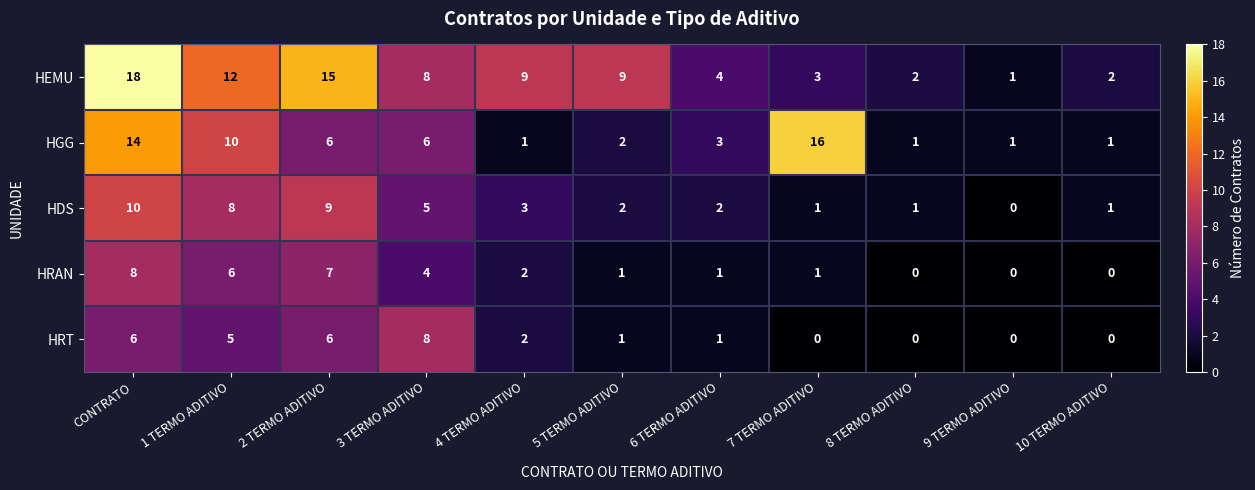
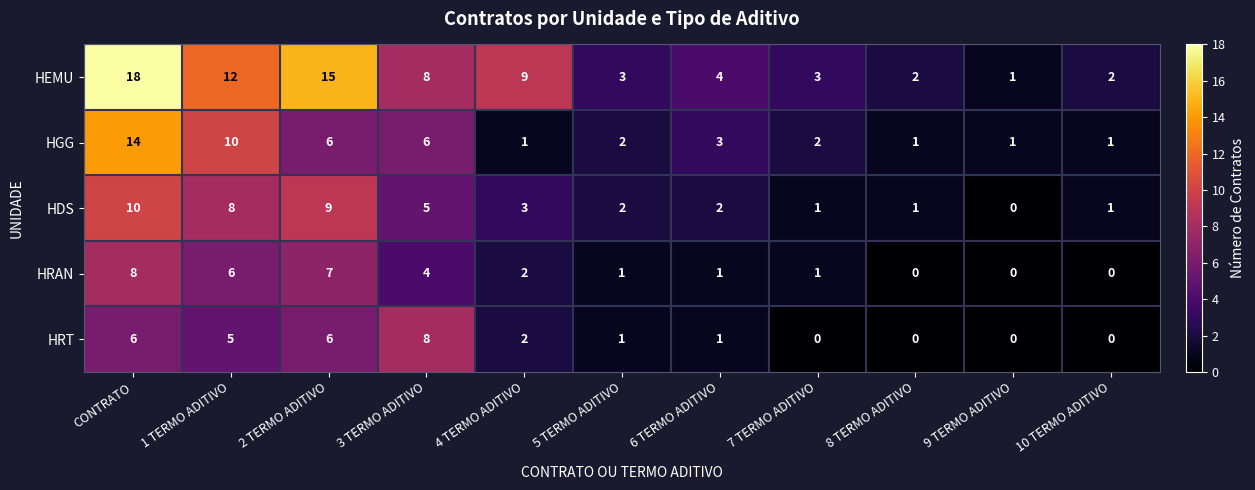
  {
    "HEMU": {
      "CONTRATO": 18,
      "1 TERMO ADITIVO": 12,
      "2 TERMO ADITIVO": 15,
      "3 TERMO ADITIVO": 8,
      "4 TERMO ADITIVO": 9,
-     "5 TERMO ADITIVO": 9,
+     "5 TERMO ADITIVO": 3,
      "6 TERMO ADITIVO": 4,
      "7 TERMO ADITIVO": 3,
      "8 TERMO ADITIVO": 2,
      "9 TERMO ADITIVO": 1,
      "10 TERMO ADITIVO": 2
    },
    "HGG": {
      "CONTRATO": 14,
      "1 TERMO ADITIVO": 10,
      "2 TERMO ADITIVO": 6,
      "3 TERMO ADITIVO": 6,
      "4 TERMO ADITIVO": 1,
      "5 TERMO ADITIVO": 2,
      "6 TERMO ADITIVO": 3,
-     "7 TERMO ADITIVO": 16,
+     "7 TERMO ADITIVO": 2,
      "8 TERMO ADITIVO": 1,
      "9 TERMO ADITIVO": 1,
      "10 TERMO ADITIVO": 1
    },
    "HDS": {
      "CONTRATO": 10,
      "1 TERMO ADITIVO": 8,
      "2 TERMO ADITIVO": 9,
      "3 TERMO ADITIVO": 5,
      "4 TERMO ADITIVO": 3,
      "5 TERMO ADITIVO": 2,
      "6 TERMO ADITIVO": 2,
      "7 TERMO ADITIVO": 1,
      "8 TERMO ADITIVO": 1,
      "9 TERMO ADITIVO": 0,
      "10 TERMO ADITIVO": 1
    },
    "HRAN": {
      "CONTRATO": 8,
      "1 TERMO ADITIVO": 6,
      "2 TERMO ADITIVO": 7,
      "3 TERMO ADITIVO": 4,
      "4 TERMO ADITIVO": 2,
      "5 TERMO ADITIVO": 1,
      "6 TERMO ADITIVO": 1,
      "7 TERMO ADITIVO": 1,
      "8 TERMO ADITIVO": 0,
      "9 TERMO ADITIVO": 0,
      "10 TERMO ADITIVO": 0
    },
    "HRT": {
      "CONTRATO": 6,
      "1 TERMO ADITIVO": 5,
      "2 TERMO ADITIVO": 6,
      "3 TERMO ADITIVO": 8,
      "4 TERMO ADITIVO": 2,
      "5 TERMO ADITIVO": 1,
      "6 TERMO ADITIVO": 1,
      "7 TERMO ADITIVO": 0,
      "8 TERMO ADITIVO": 0,
      "9 TERMO ADITIVO": 0,
      "10 TERMO ADITIVO": 0
    }
  }
